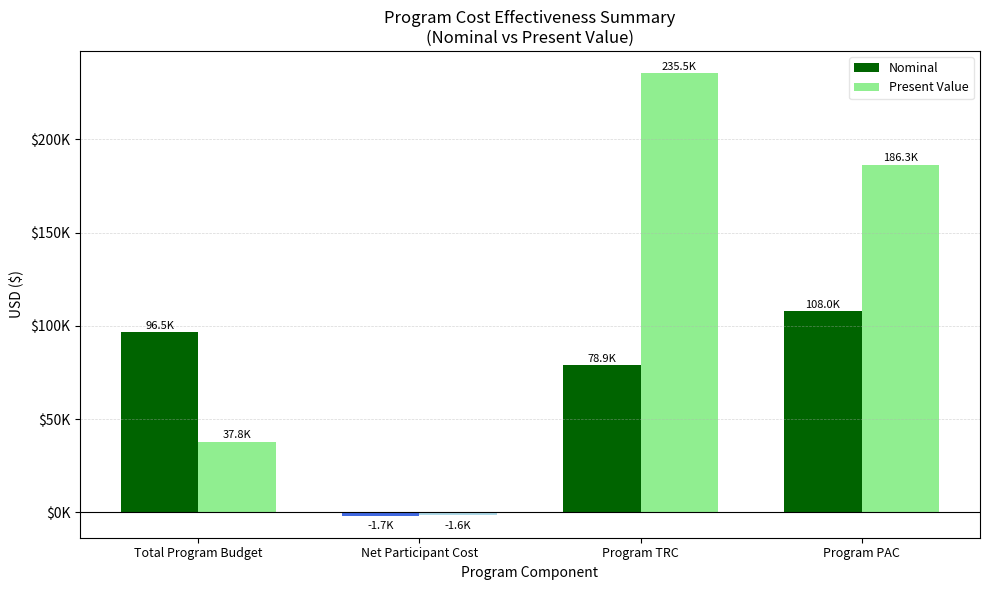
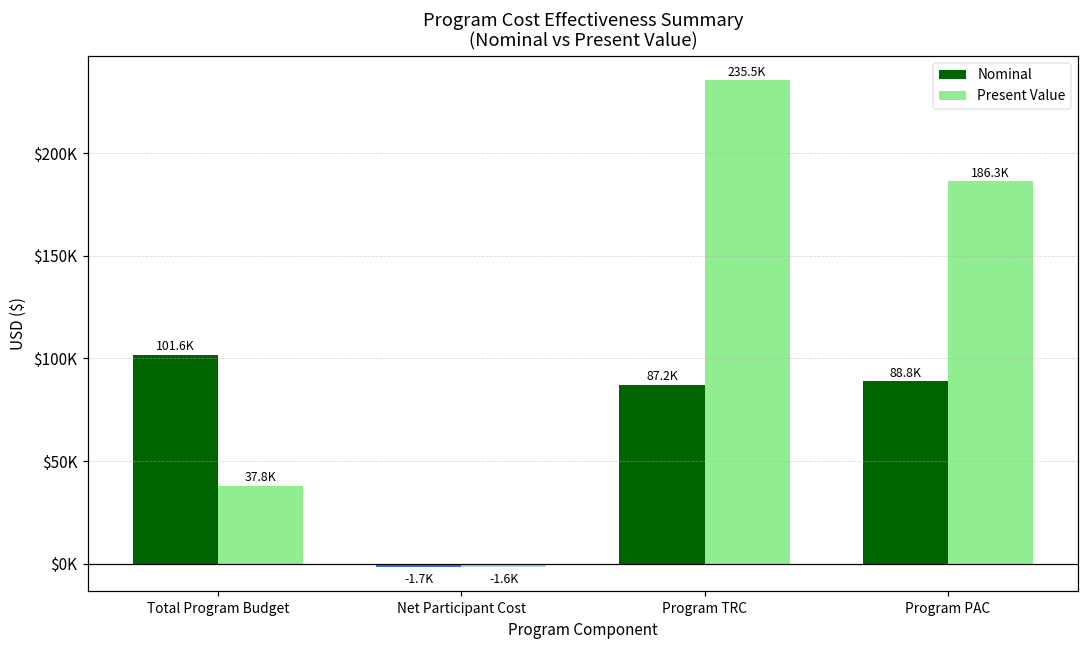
  {
    "Nominal": {
-     "Total Program Budget": "96.5K",
+     "Total Program Budget": "101.6K",
      "Net Participant Cost": "-1.7K",
-     "Program TRC": "78.9K",
-     "Program PAC": "108.0K"
+     "Program TRC": "87.2K",
+     "Program PAC": "88.8K"
    },
    "Present Value": {
      "Total Program Budget": "37.8K",
      "Net Participant Cost": "-1.6K",
      "Program TRC": "235.5K",
      "Program PAC": "186.3K"
    }
  }
